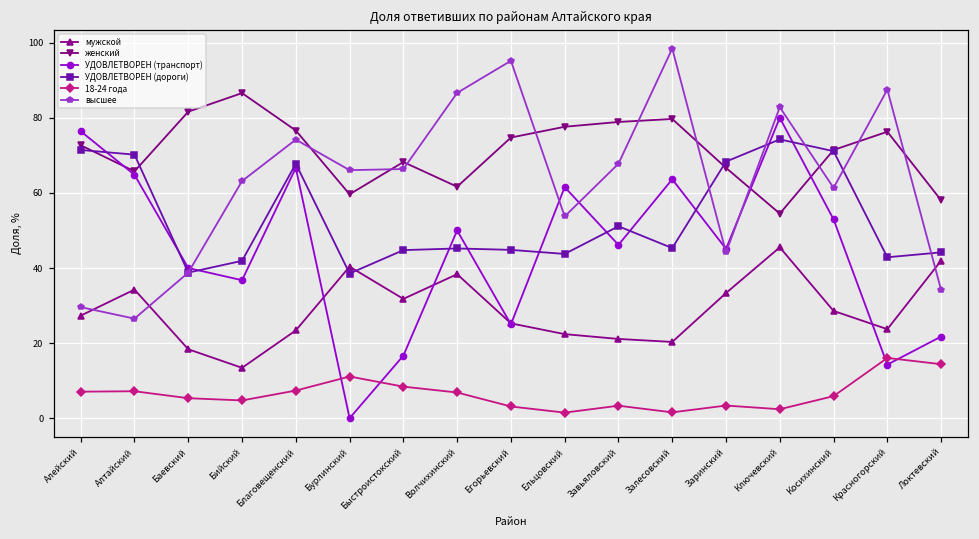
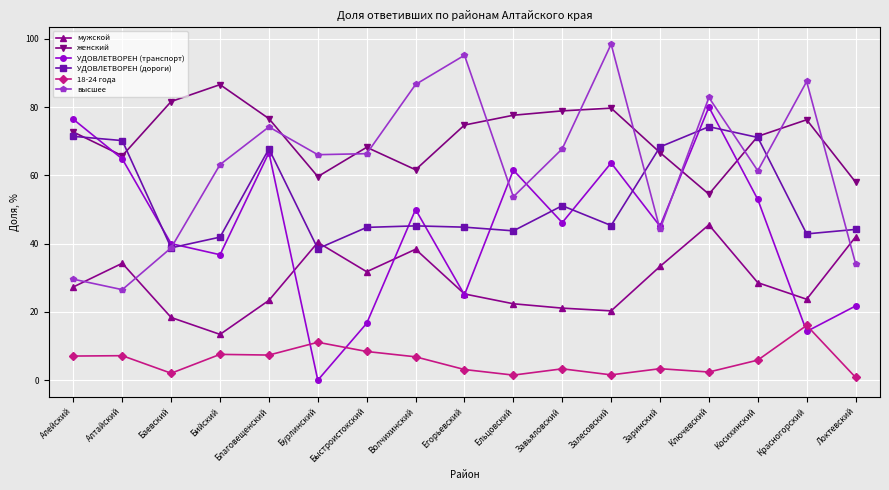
  {
    "18-24 года": {
      "Алейский": 7,
      "Алтайский": 7,
-     "Баевский": 5,
-     "Бийский": 5,
+     "Баевский": 2,
+     "Бийский": 8,
      "Благовещенский": 7,
      "Бурлинский": 11,
      "Быстроистокский": 8,
      "Волчихинский": 7,
      "Егорьевский": 3,
      "Ельцовский": 1,
      "Завьяловский": 3,
      "Залесовский": 2,
      "Заринский": 3,
      "Ключевский": 2,
      "Косихинский": 6,
      "Красногорский": 16,
-     "Локтевский": 14
+     "Локтевский": 1
    }
  }
